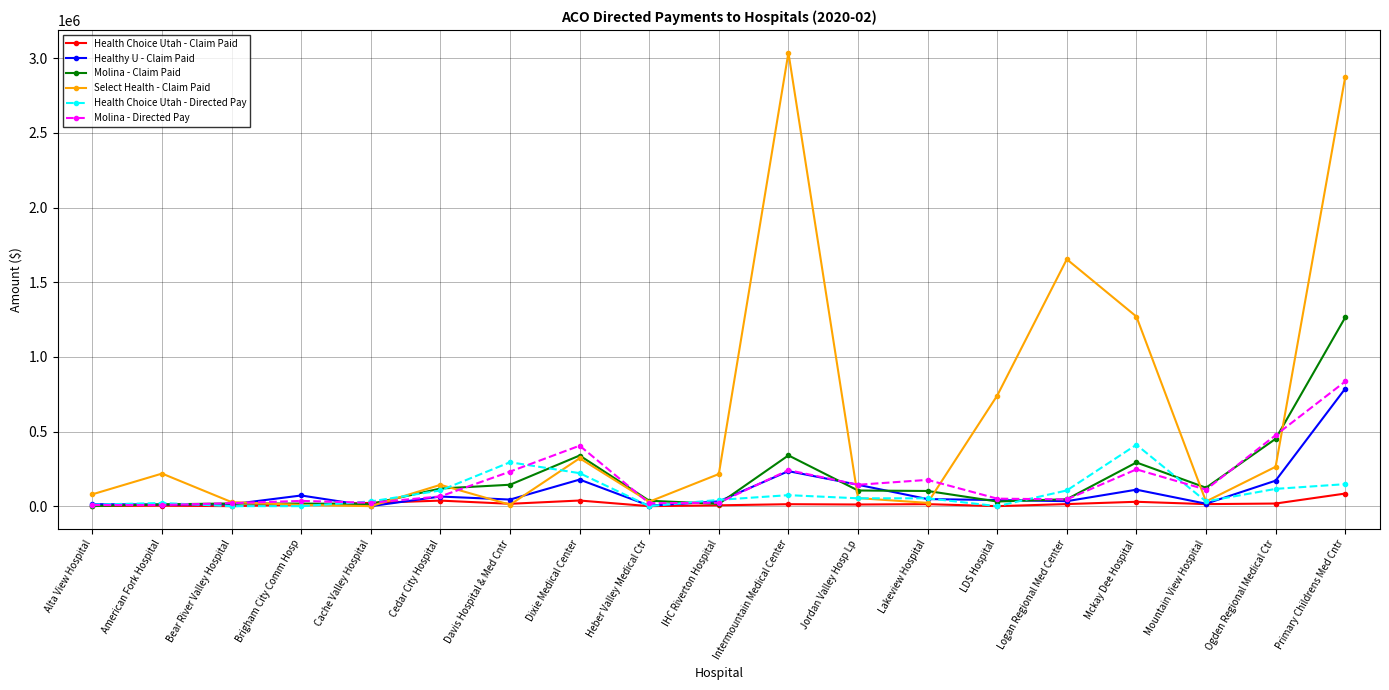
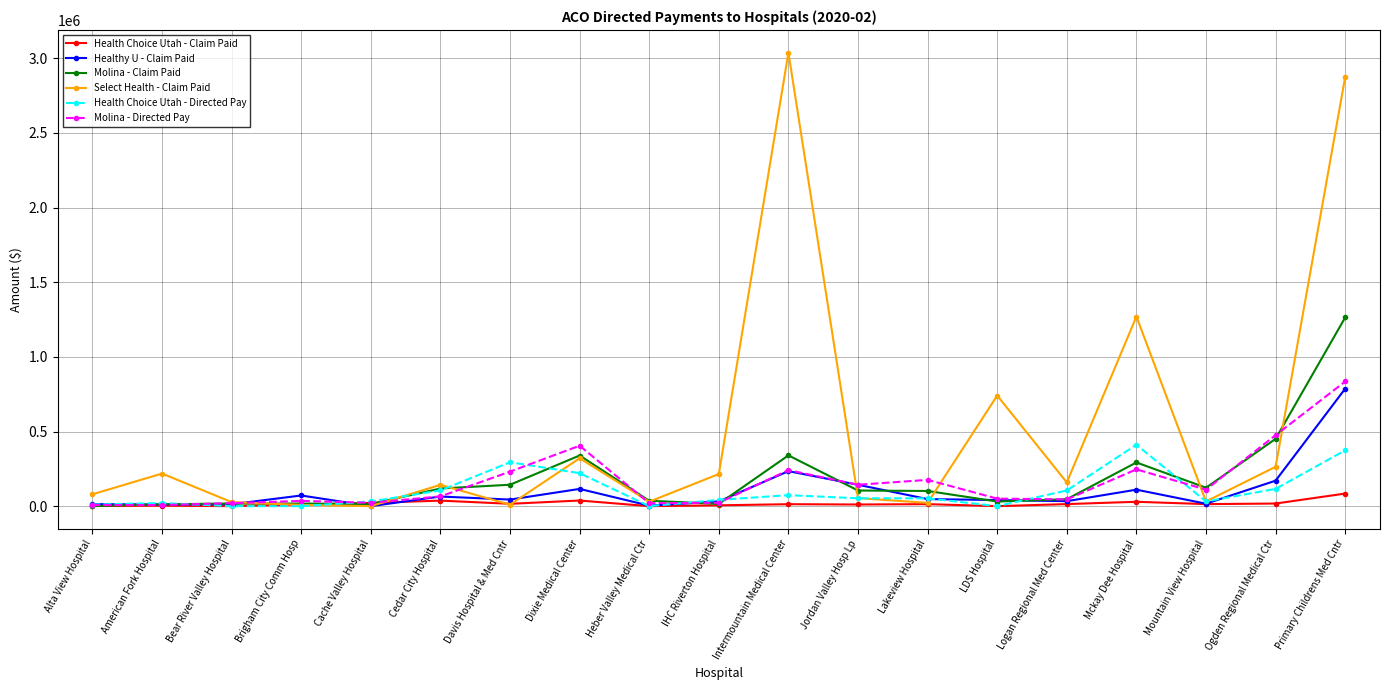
  {
    "Health Choice Utah - Claim Paid": {
      "Cedar City Hospital": 40000,
      "Dixie Medical Center": 40000,
      "Intermountain Medical Center": 10000,
      "Jordan Valley Hosp Lp": 10000,
      "Logan Regional Med Center": 10000,
      "Mckay Dee Hospital": 30000,
      "Ogden Regional Medical Ctr": 20000,
      "Primary Childrens Med Cntr": 80000
    },
    "Healthy U - Claim Paid": {
      "Brigham City Comm Hosp": 70000,
      "Davis Hospital & Med Cntr": 40000,
-     "Dixie Medical Center": 180000,
+     "Dixie Medical Center": 120000,
      "Mckay Dee Hospital": 110000,
      "Ogden Regional Medical Ctr": 170000,
      "Primary Childrens Med Cntr": 790000
    },
    "Molina - Claim Paid": {
      "Davis Hospital & Med Cntr": 140000,
      "Dixie Medical Center": 340000,
      "Intermountain Medical Center": 340000,
      "Jordan Valley Hosp Lp": 100000,
      "Lakeview Hospital": 100000,
      "Mckay Dee Hospital": 290000,
      "Ogden Regional Medical Ctr": 450000,
      "Primary Childrens Med Cntr": 1260000
    },
    "Select Health - Claim Paid": {
      "Alta View Hospital": 80000,
      "American Fork Hospital": 220000,
      "Cedar City Hospital": 140000,
      "Dixie Medical Center": 320000,
      "IHC Riverton Hospital": 220000,
      "Intermountain Medical Center": 3040000,
      "LDS Hospital": 740000,
-     "Logan Regional Med Center": 1650000,
+     "Logan Regional Med Center": 160000,
      "Mckay Dee Hospital": 1270000,
      "Ogden Regional Medical Ctr": 260000,
      "Primary Childrens Med Cntr": 2870000
    },
    "Health Choice Utah - Directed Pay": {
      "Davis Hospital & Med Cntr": 290000,
      "Dixie Medical Center": 220000,
      "Intermountain Medical Center": 70000,
      "Logan Regional Med Center": 110000,
      "Mckay Dee Hospital": 410000,
      "Ogden Regional Medical Ctr": 120000,
-     "Primary Childrens Med Cntr": 150000
+     "Primary Childrens Med Cntr": 370000
    },
    "Molina - Directed Pay": {
      "Brigham City Comm Hosp": 40000,
      "Davis Hospital & Med Cntr": 230000,
      "Dixie Medical Center": 400000,
      "Lakeview Hospital": 180000,
      "Mckay Dee Hospital": 250000,
      "Ogden Regional Medical Ctr": 480000,
      "Primary Childrens Med Cntr": 830000
    }
  }
